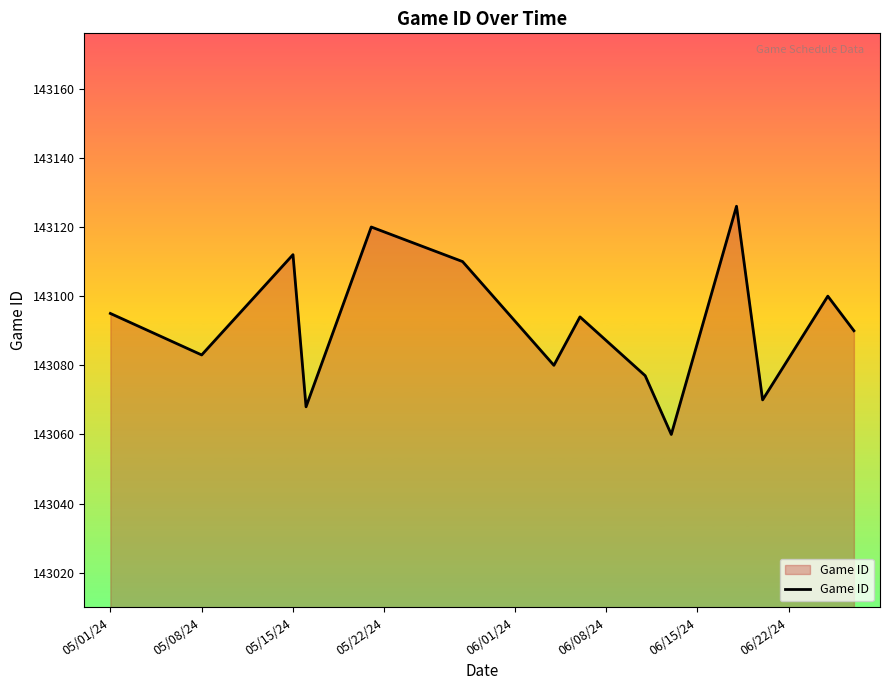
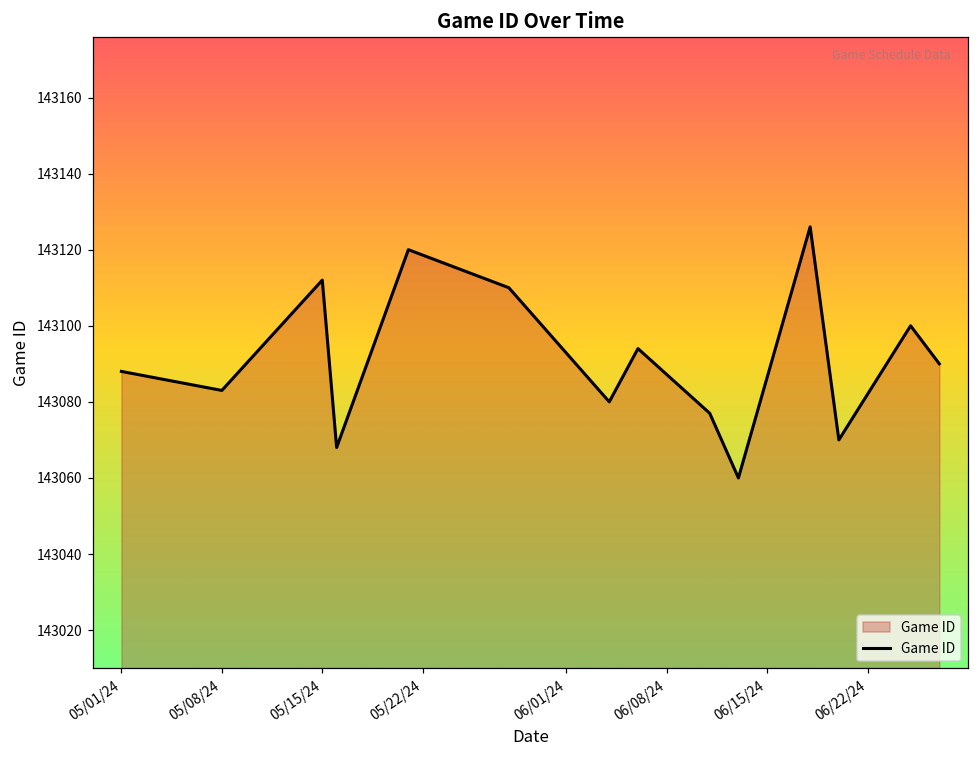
  {
-   "05/01/24": 143095,
+   "05/01/24": 143088,
    "05/08/24": 143083,
    "05/15/24": 143112
  }
